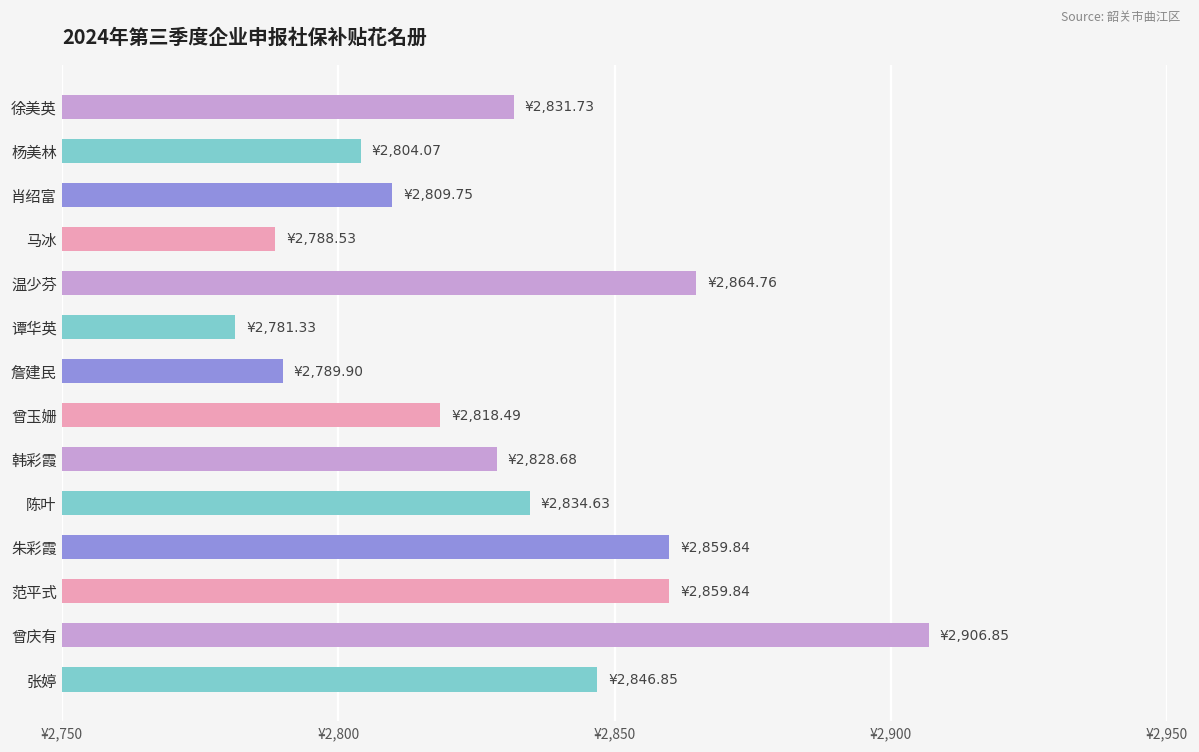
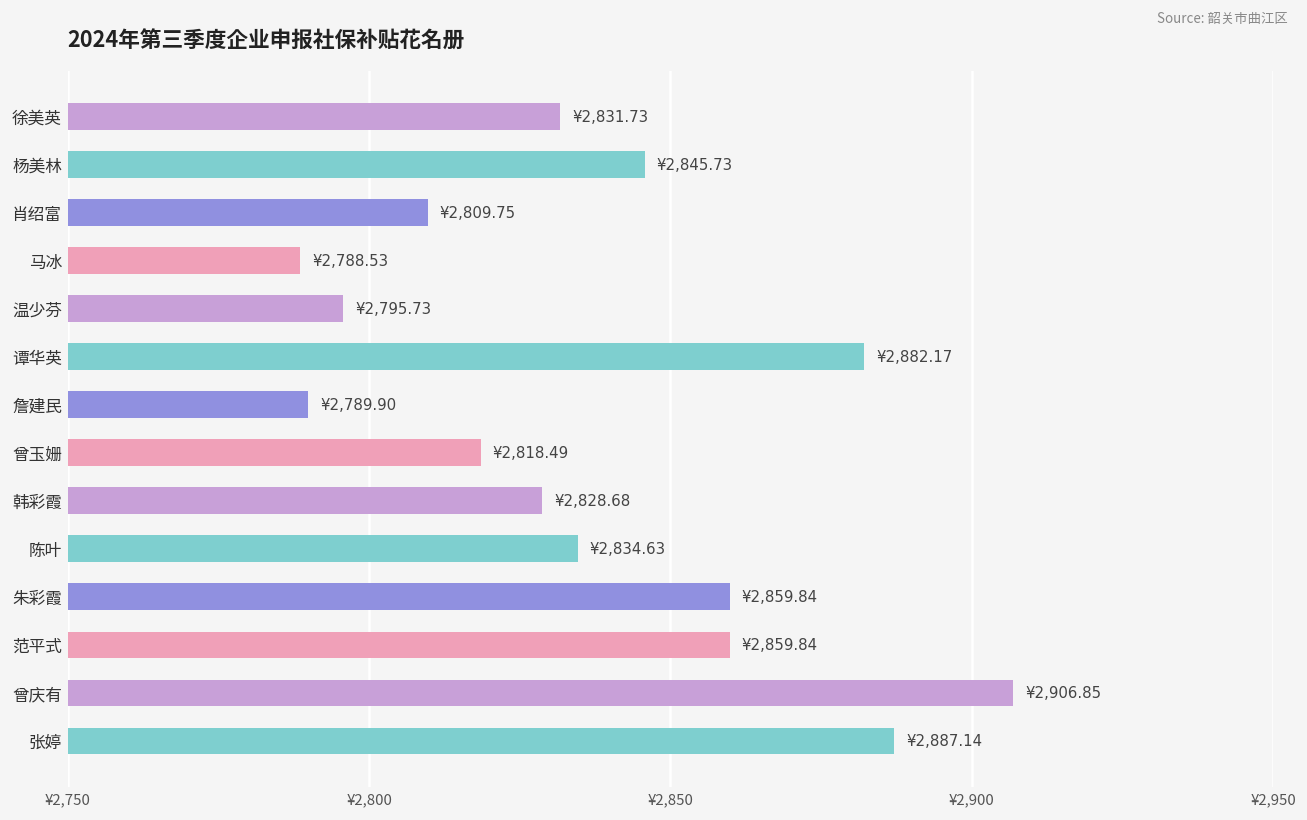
  {
    "徐美英": "¥2,831.73",
-   "杨美林": "¥2,804.07",
+   "杨美林": "¥2,845.73",
    "肖绍富": "¥2,809.75",
    "马冰": "¥2,788.53",
-   "温少芬": "¥2,864.76",
-   "谭华英": "¥2,781.33",
+   "温少芬": "¥2,795.73",
+   "谭华英": "¥2,882.17",
    "詹建民": "¥2,789.90",
    "曾玉姗": "¥2,818.49",
    "韩彩霞": "¥2,828.68",
    "陈叶": "¥2,834.63",
    "朱彩霞": "¥2,859.84",
    "范平式": "¥2,859.84",
    "曾庆有": "¥2,906.85",
-   "张婷": "¥2,846.85"
+   "张婷": "¥2,887.14"
  }
